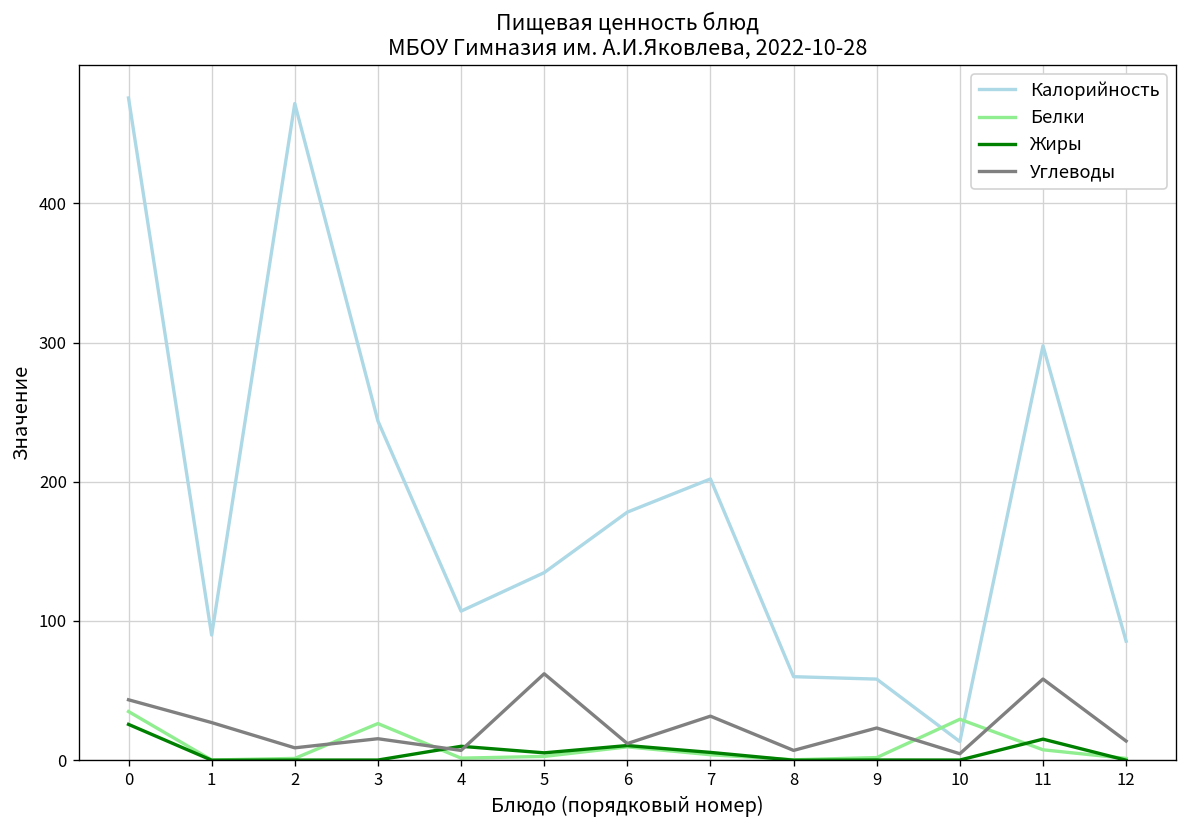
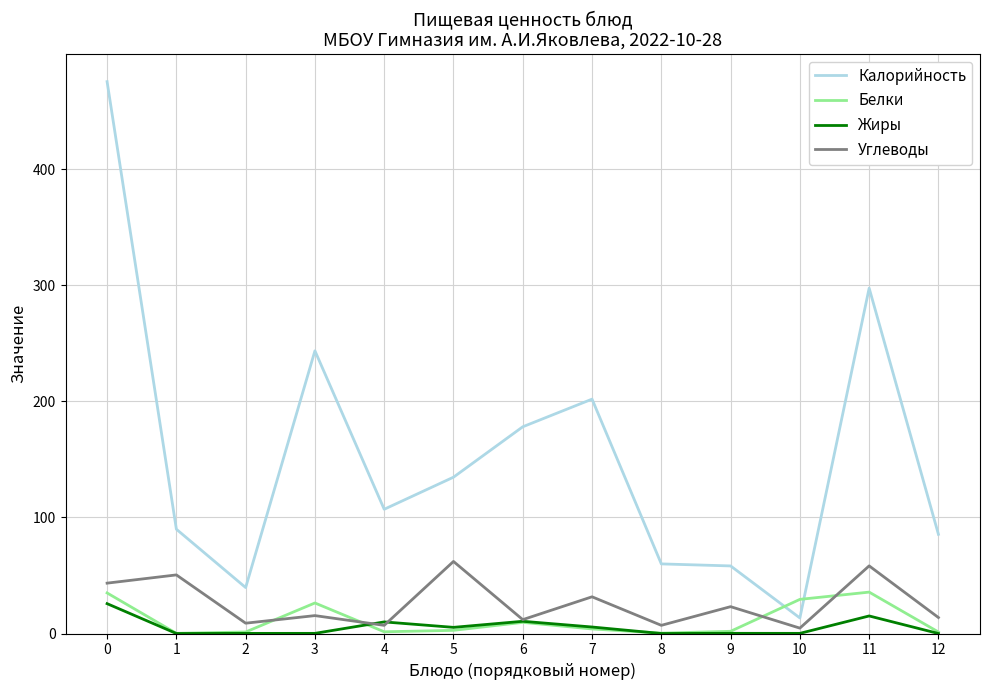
  {
    "Калорийность": {
      "0": 476,
      "1": 90,
-     "2": 472,
+     "2": 40,
      "3": 244,
      "4": 107,
      "5": 135,
      "6": 178,
      "7": 202,
      "8": 60,
      "9": 58,
      "10": 13,
      "11": 298,
      "12": 86
    },
    "Белки": {
      "0": 35,
      "3": 26,
      "4": 1,
      "5": 3,
      "10": 29,
-     "11": 7
+     "11": 36
    },
    "Жиры": {
      "0": 26,
      "3": 0,
      "4": 10,
      "5": 5,
      "10": 0,
      "11": 15
    },
    "Углеводы": {
      "0": 43,
-     "1": 27,
+     "1": 51,
      "2": 9,
      "3": 15,
      "4": 7,
      "5": 62,
      "7": 32,
      "8": 7,
      "9": 23,
      "10": 5,
      "11": 58,
      "12": 14
    }
  }
